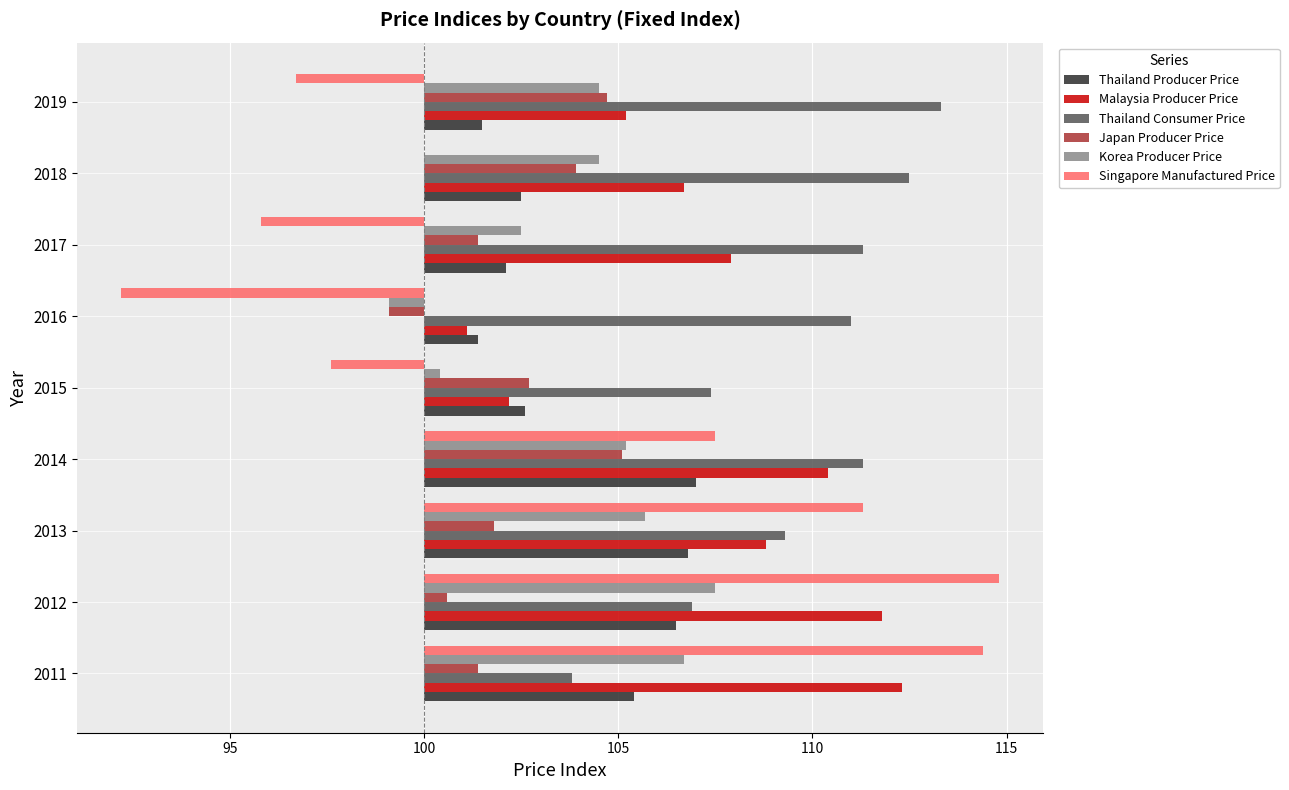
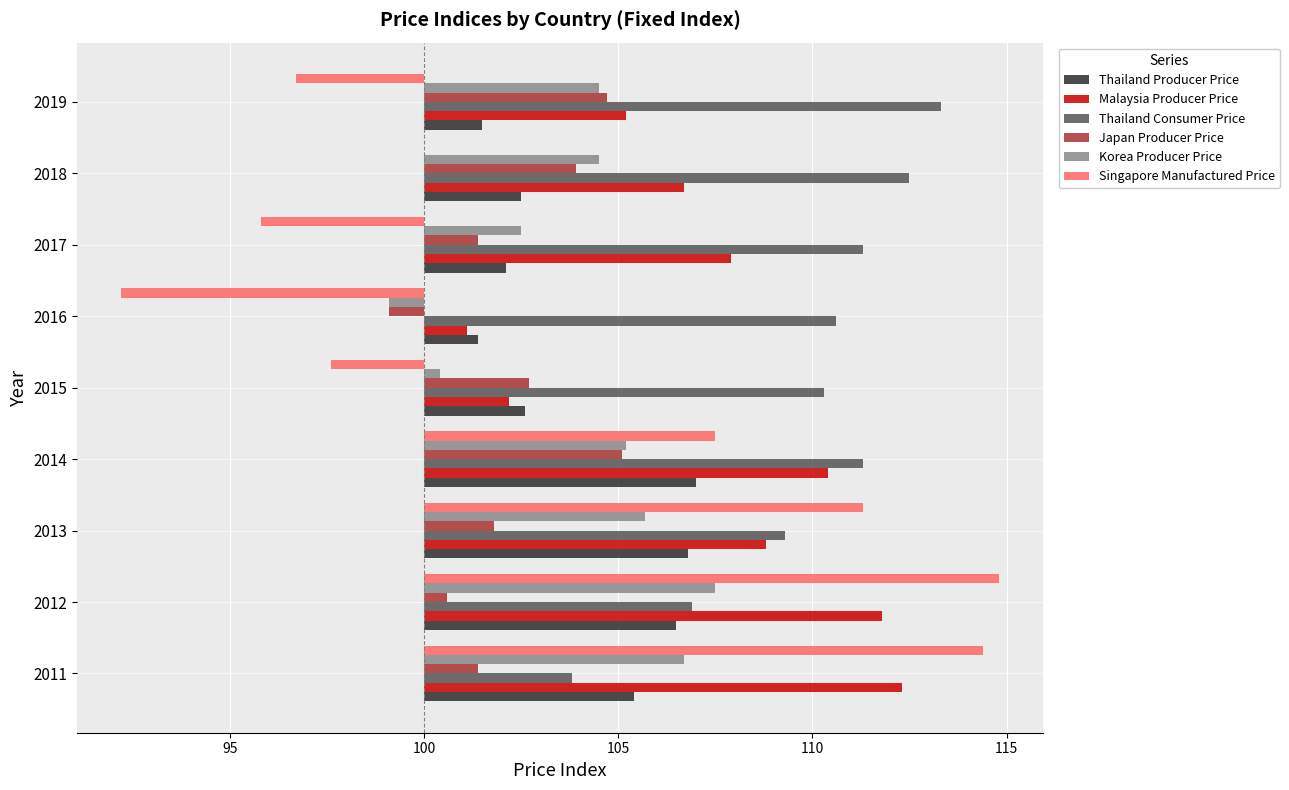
  {
    "Thailand Producer Price": {
      "2019": 101.5,
      "2018": 102.5,
      "2017": 102.1,
      "2016": 101.4,
      "2015": 102.6,
      "2014": 107.0,
      "2013": 106.8,
      "2012": 106.5,
      "2011": 105.4
    },
    "Malaysia Producer Price": {
      "2019": 105.2,
      "2018": 106.7,
      "2017": 107.9,
      "2016": 101.1,
      "2015": 102.2,
      "2014": 110.4,
      "2013": 108.8,
      "2012": 111.8,
      "2011": 112.3
    },
    "Thailand Consumer Price": {
      "2019": 113.3,
      "2018": 112.5,
      "2017": 111.3,
-     "2016": 111.0,
-     "2015": 107.4,
+     "2016": 110.6,
+     "2015": 110.3,
      "2014": 111.3,
      "2013": 109.3,
      "2012": 106.9,
      "2011": 103.8
    },
    "Japan Producer Price": {
      "2019": 104.7,
      "2018": 103.9,
      "2017": 101.4,
      "2016": 99.1,
      "2015": 102.7,
      "2014": 105.1,
      "2013": 101.8,
      "2012": 100.6,
      "2011": 101.4
    },
    "Korea Producer Price": {
      "2019": 104.5,
      "2018": 104.5,
      "2017": 102.5,
      "2016": 99.1,
      "2015": 100.4,
      "2014": 105.2,
      "2013": 105.7,
      "2012": 107.5,
      "2011": 106.7
    },
    "Singapore Manufactured Price": {
      "2019": 96.7,
      "2017": 95.8,
      "2016": 92.2,
      "2015": 97.6,
      "2014": 107.5,
      "2013": 111.3,
      "2012": 114.8,
      "2011": 114.4
    }
  }
